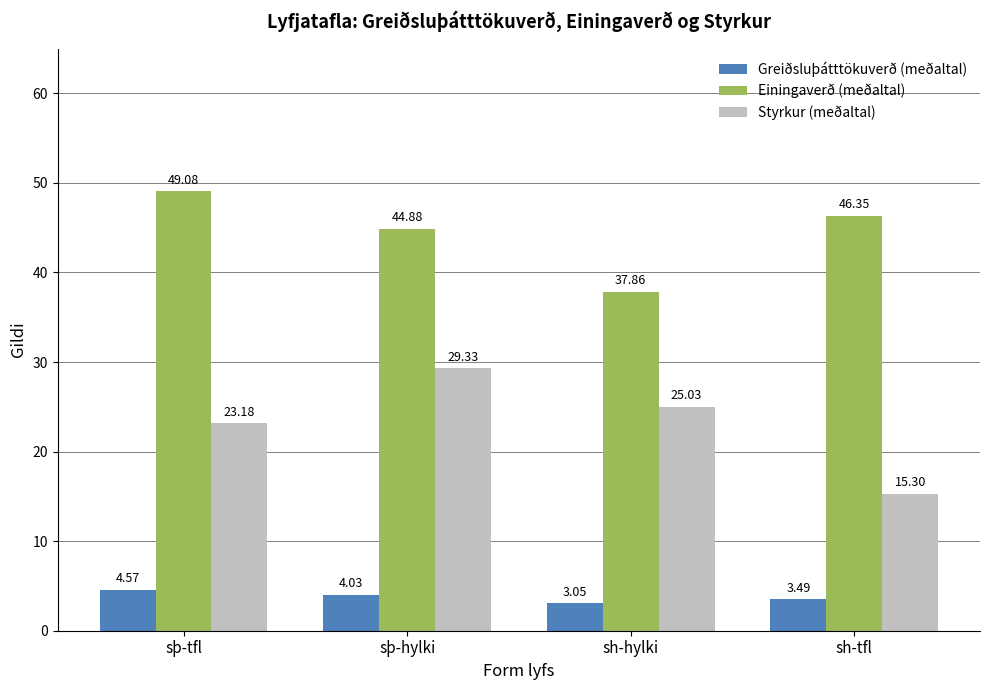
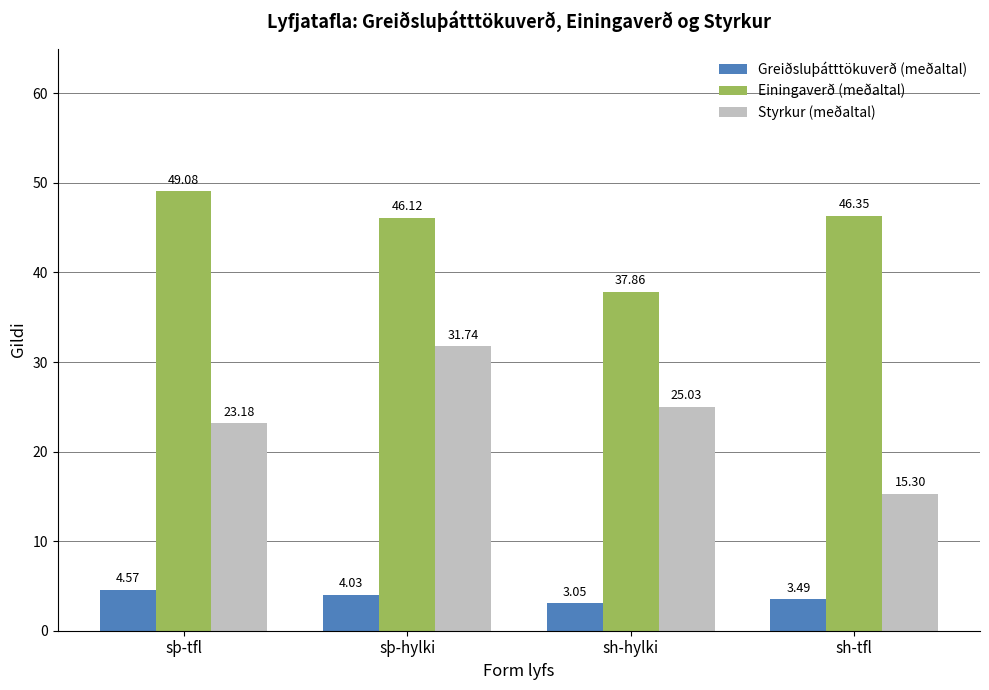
  {
    "Greiðsluþátttökuverð (meðaltal)": {
      "sþ-tfl": 4.57,
      "sþ-hylki": 4.03,
      "sh-hylki": 3.05,
      "sh-tfl": 3.49
    },
    "Einingaverð (meðaltal)": {
      "sþ-tfl": 49.08,
-     "sþ-hylki": 44.88,
+     "sþ-hylki": 46.12,
      "sh-hylki": 37.86,
      "sh-tfl": 46.35
    },
    "Styrkur (meðaltal)": {
      "sþ-tfl": 23.18,
-     "sþ-hylki": 29.33,
+     "sþ-hylki": 31.74,
      "sh-hylki": 25.03,
      "sh-tfl": 15.30
    }
  }
